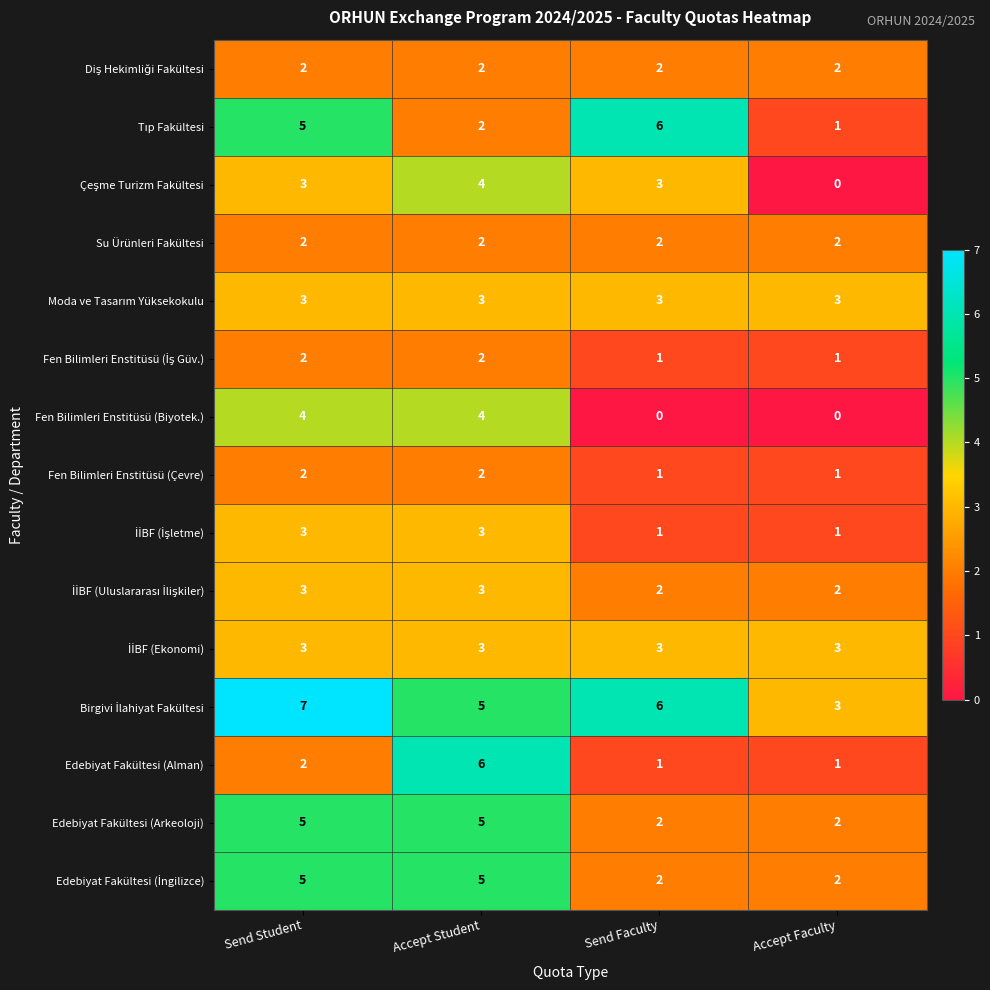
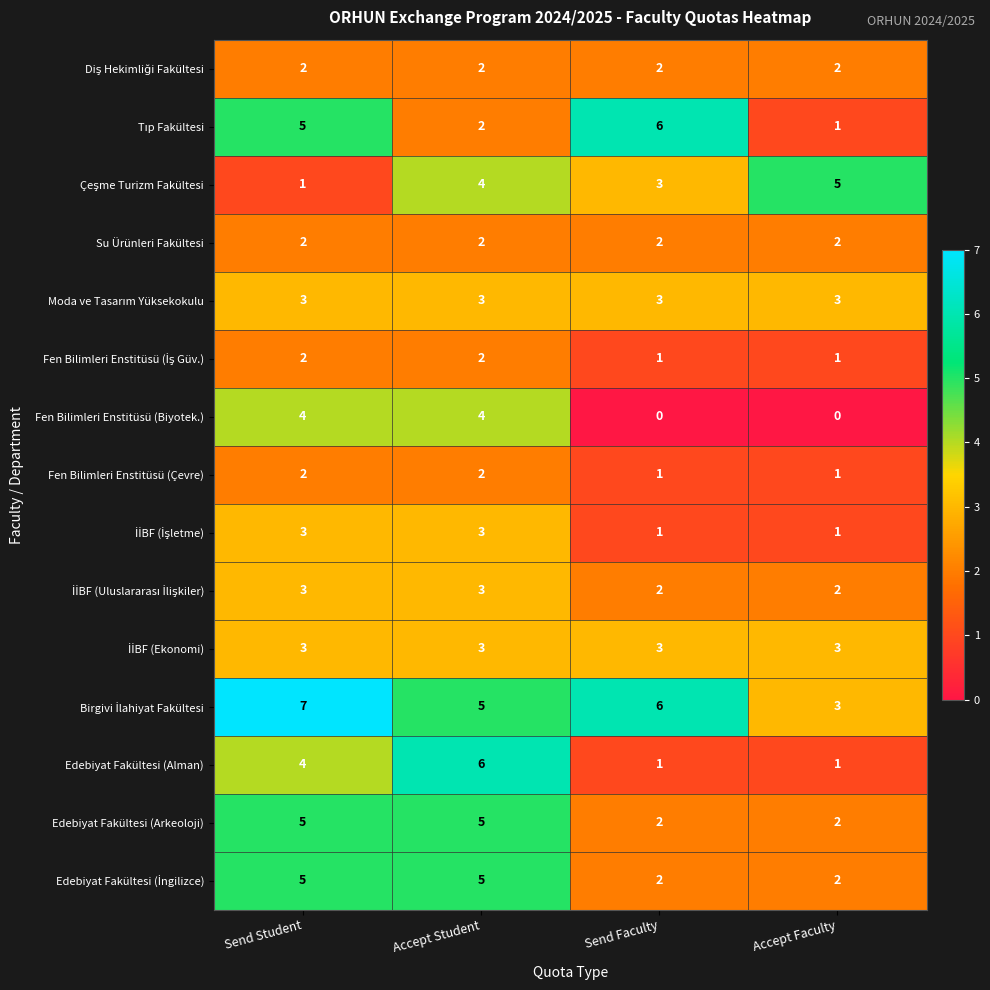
  {
    "Diş Hekimliği Fakültesi": {
      "Send Student": 2,
      "Accept Student": 2,
      "Send Faculty": 2,
      "Accept Faculty": 2
    },
    "Tıp Fakültesi": {
      "Send Student": 5,
      "Accept Student": 2,
      "Send Faculty": 6,
      "Accept Faculty": 1
    },
    "Çeşme Turizm Fakültesi": {
-     "Send Student": 3,
+     "Send Student": 1,
      "Accept Student": 4,
      "Send Faculty": 3,
-     "Accept Faculty": 0
+     "Accept Faculty": 5
    },
    "Su Ürünleri Fakültesi": {
      "Send Student": 2,
      "Accept Student": 2,
      "Send Faculty": 2,
      "Accept Faculty": 2
    },
    "Moda ve Tasarım Yüksekokulu": {
      "Send Student": 3,
      "Accept Student": 3,
      "Send Faculty": 3,
      "Accept Faculty": 3
    },
    "Fen Bilimleri Enstitüsü (İş Güv.)": {
      "Send Student": 2,
      "Accept Student": 2,
      "Send Faculty": 1,
      "Accept Faculty": 1
    },
    "Fen Bilimleri Enstitüsü (Biyotek.)": {
      "Send Student": 4,
      "Accept Student": 4,
      "Send Faculty": 0,
      "Accept Faculty": 0
    },
    "Fen Bilimleri Enstitüsü (Çevre)": {
      "Send Student": 2,
      "Accept Student": 2,
      "Send Faculty": 1,
      "Accept Faculty": 1
    },
    "İİBF (İşletme)": {
      "Send Student": 3,
      "Accept Student": 3,
      "Send Faculty": 1,
      "Accept Faculty": 1
    },
    "İİBF (Uluslararası İlişkiler)": {
      "Send Student": 3,
      "Accept Student": 3,
      "Send Faculty": 2,
      "Accept Faculty": 2
    },
    "İİBF (Ekonomi)": {
      "Send Student": 3,
      "Accept Student": 3,
      "Send Faculty": 3,
      "Accept Faculty": 3
    },
    "Birgivi İlahiyat Fakültesi": {
      "Send Student": 7,
      "Accept Student": 5,
      "Send Faculty": 6,
      "Accept Faculty": 3
    },
    "Edebiyat Fakültesi (Alman)": {
-     "Send Student": 2,
+     "Send Student": 4,
      "Accept Student": 6,
      "Send Faculty": 1,
      "Accept Faculty": 1
    },
    "Edebiyat Fakültesi (Arkeoloji)": {
      "Send Student": 5,
      "Accept Student": 5,
      "Send Faculty": 2,
      "Accept Faculty": 2
    },
    "Edebiyat Fakültesi (İngilizce)": {
      "Send Student": 5,
      "Accept Student": 5,
      "Send Faculty": 2,
      "Accept Faculty": 2
    }
  }
